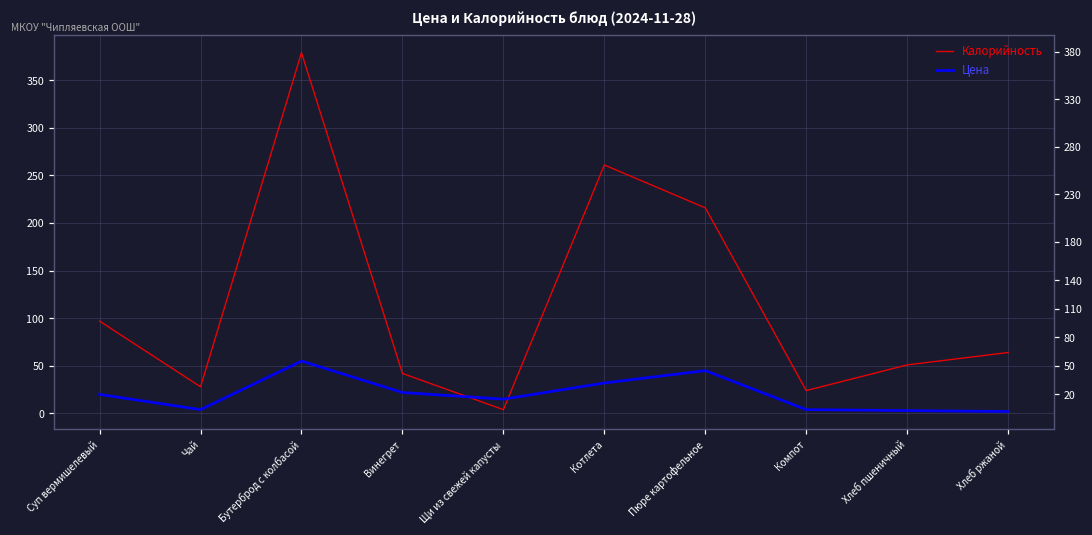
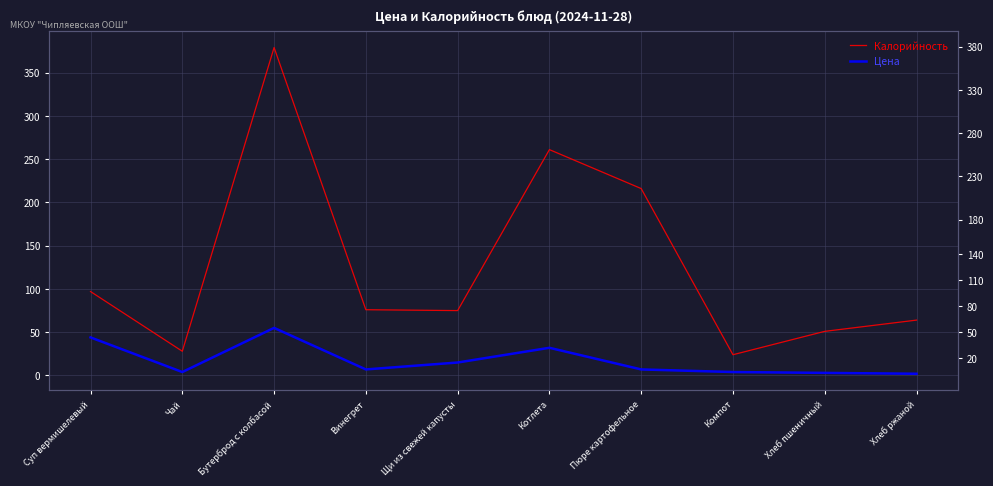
  {
    "Калорийность": {
      "Суп вермишелевый": 100,
      "Чай": 30,
      "Бутерброд с колбасой": 380,
-     "Винегрет": 40,
-     "Щи из свежей капусты": 0,
+     "Винегрет": 80,
+     "Щи из свежей капусты": 80,
      "Котлета": 260,
      "Пюре картофельное": 220,
      "Компот": 20,
      "Хлеб пшеничный": 50,
      "Хлеб ржаной": 60
    },
    "Цена": {
-     "Суп вермишелевый": 20,
+     "Суп вермишелевый": 40,
      "Чай": 0,
      "Бутерброд с колбасой": 60,
-     "Винегрет": 20,
+     "Винегрет": 10,
      "Щи из свежей капусты": 20,
      "Котлета": 30,
-     "Пюре картофельное": 50,
+     "Пюре картофельное": 10,
      "Компот": 0,
      "Хлеб пшеничный": 0,
      "Хлеб ржаной": 0
    }
  }
